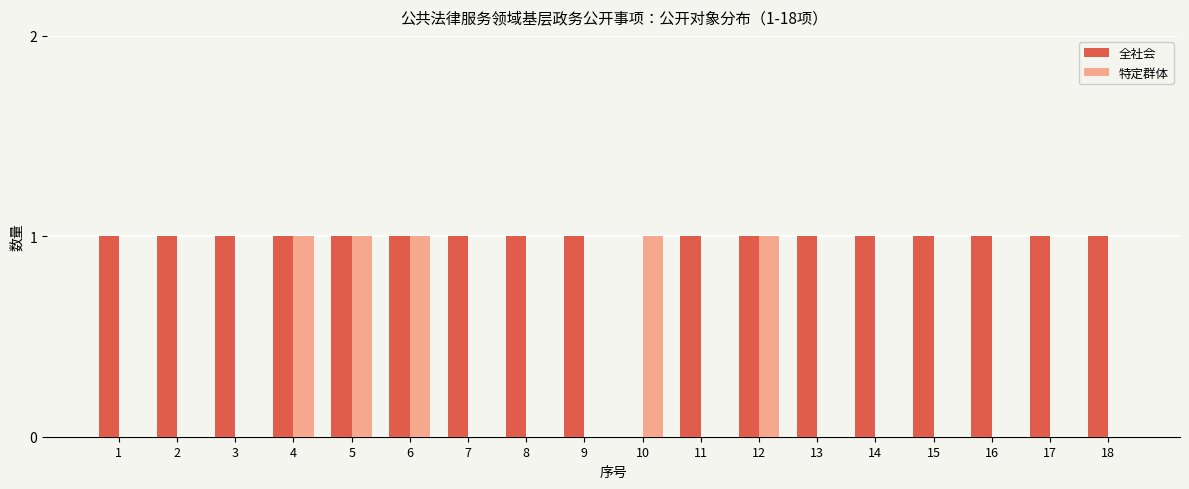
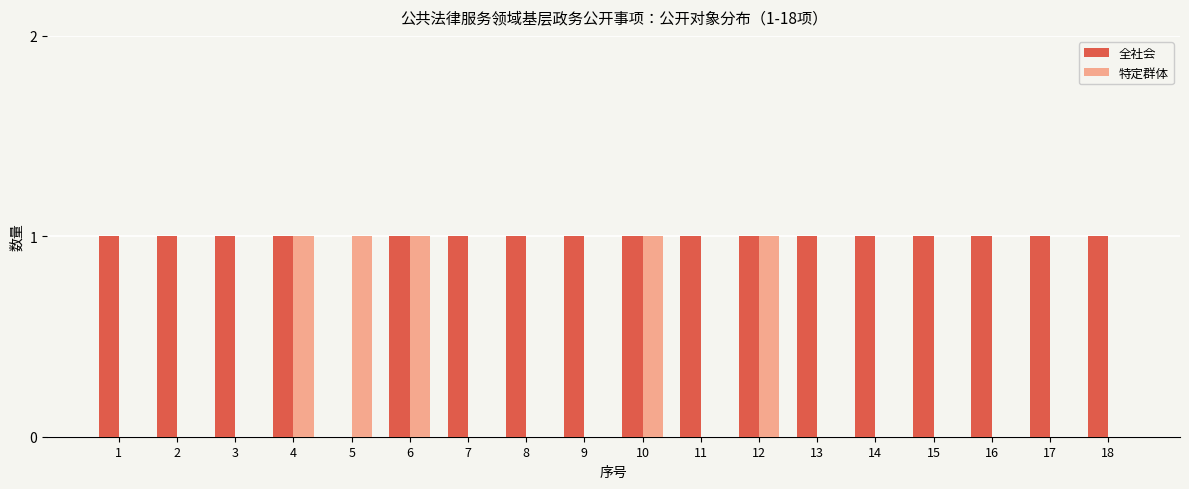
  {
    "全社会": {
      "1": 1,
      "2": 1,
      "3": 1,
      "4": 1,
-     "5": 1,
+     "5": 0,
      "6": 1,
      "7": 1,
      "8": 1,
      "9": 1,
-     "10": 0,
+     "10": 1,
      "11": 1,
      "12": 1,
      "13": 1,
      "14": 1,
      "15": 1,
      "16": 1,
      "17": 1,
      "18": 1
    },
    "特定群体": {
      "1": 0,
      "2": 0,
      "3": 0,
      "4": 1,
      "5": 1,
      "6": 1,
      "7": 0,
      "8": 0,
      "9": 0,
      "10": 1,
      "11": 0,
      "12": 1,
      "13": 0,
      "14": 0,
      "15": 0,
      "16": 0,
      "17": 0,
      "18": 0
    }
  }
